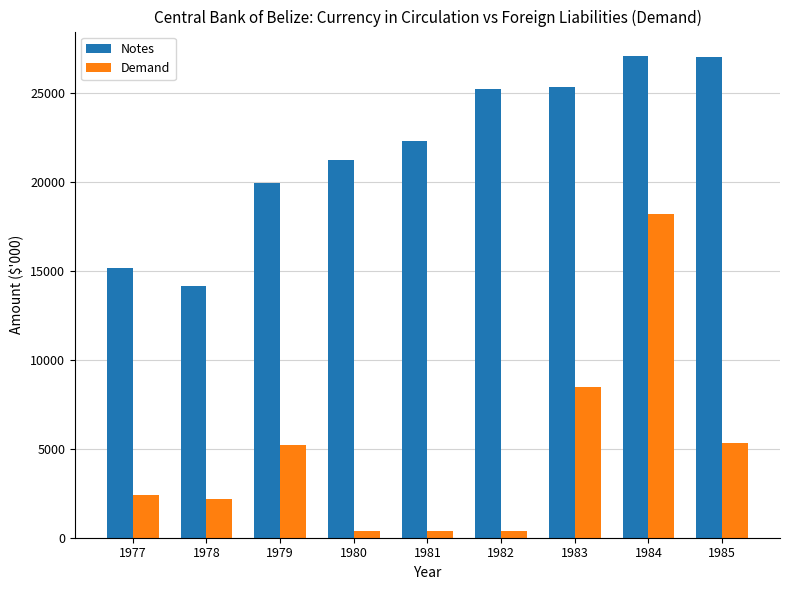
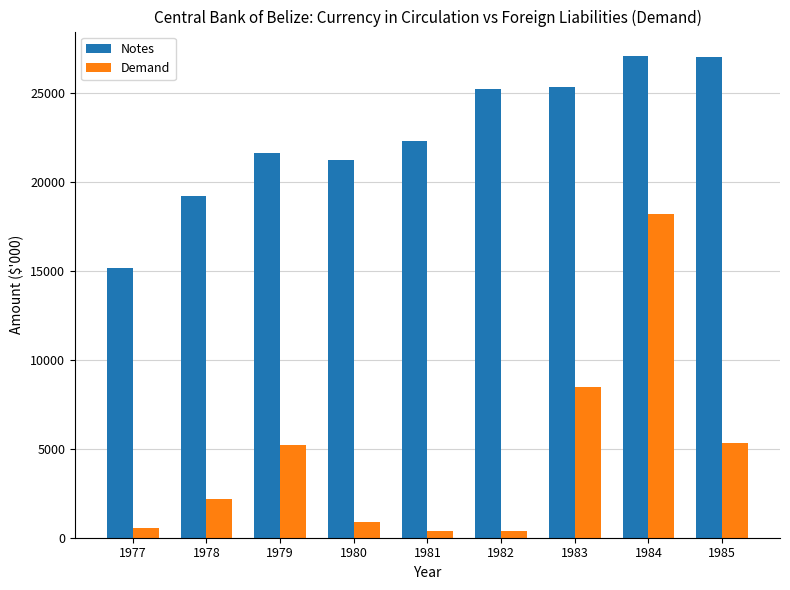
  {
    "Notes": {
      "1977": 15100,
-     "1978": 14200,
-     "1979": 19900,
+     "1978": 19200,
+     "1979": 21600,
      "1980": 21200,
      "1981": 22300,
      "1982": 25200,
      "1983": 25400,
      "1984": 27100,
      "1985": 27000
    },
    "Demand": {
-     "1977": 2400,
+     "1977": 500,
      "1978": 2200,
      "1979": 5200,
-     "1980": 400,
+     "1980": 900,
      "1981": 400,
      "1982": 400,
      "1983": 8500,
      "1984": 18200,
      "1985": 5300
    }
  }
